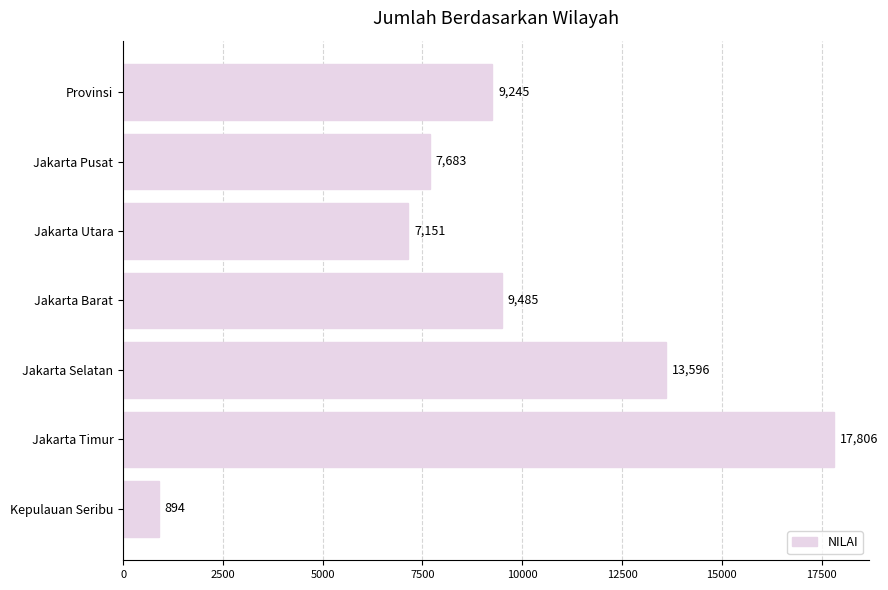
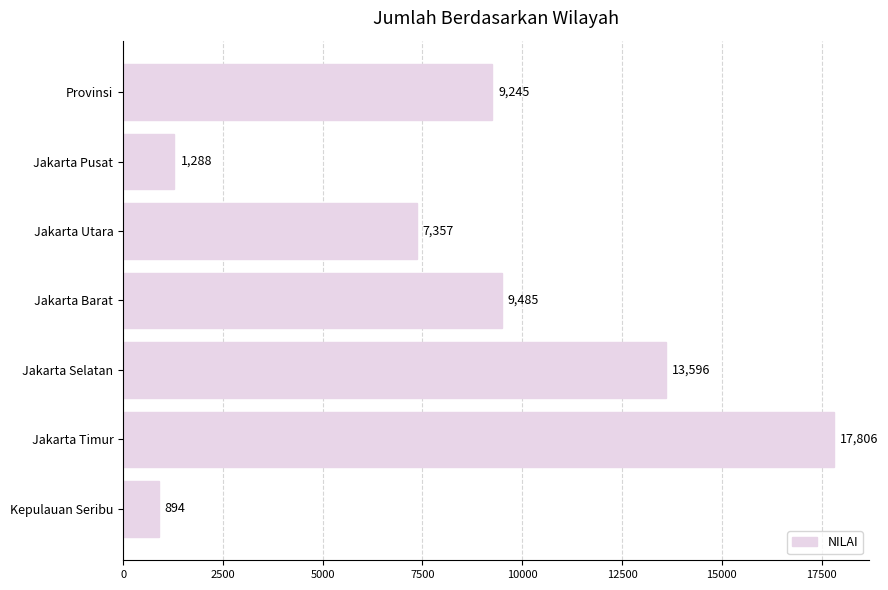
  {
    "Provinsi": "9,245",
-   "Jakarta Pusat": "7,683",
-   "Jakarta Utara": "7,151",
+   "Jakarta Pusat": "1,288",
+   "Jakarta Utara": "7,357",
    "Jakarta Barat": "9,485",
    "Jakarta Selatan": "13,596",
    "Jakarta Timur": "17,806",
    "Kepulauan Seribu": "894"
  }
